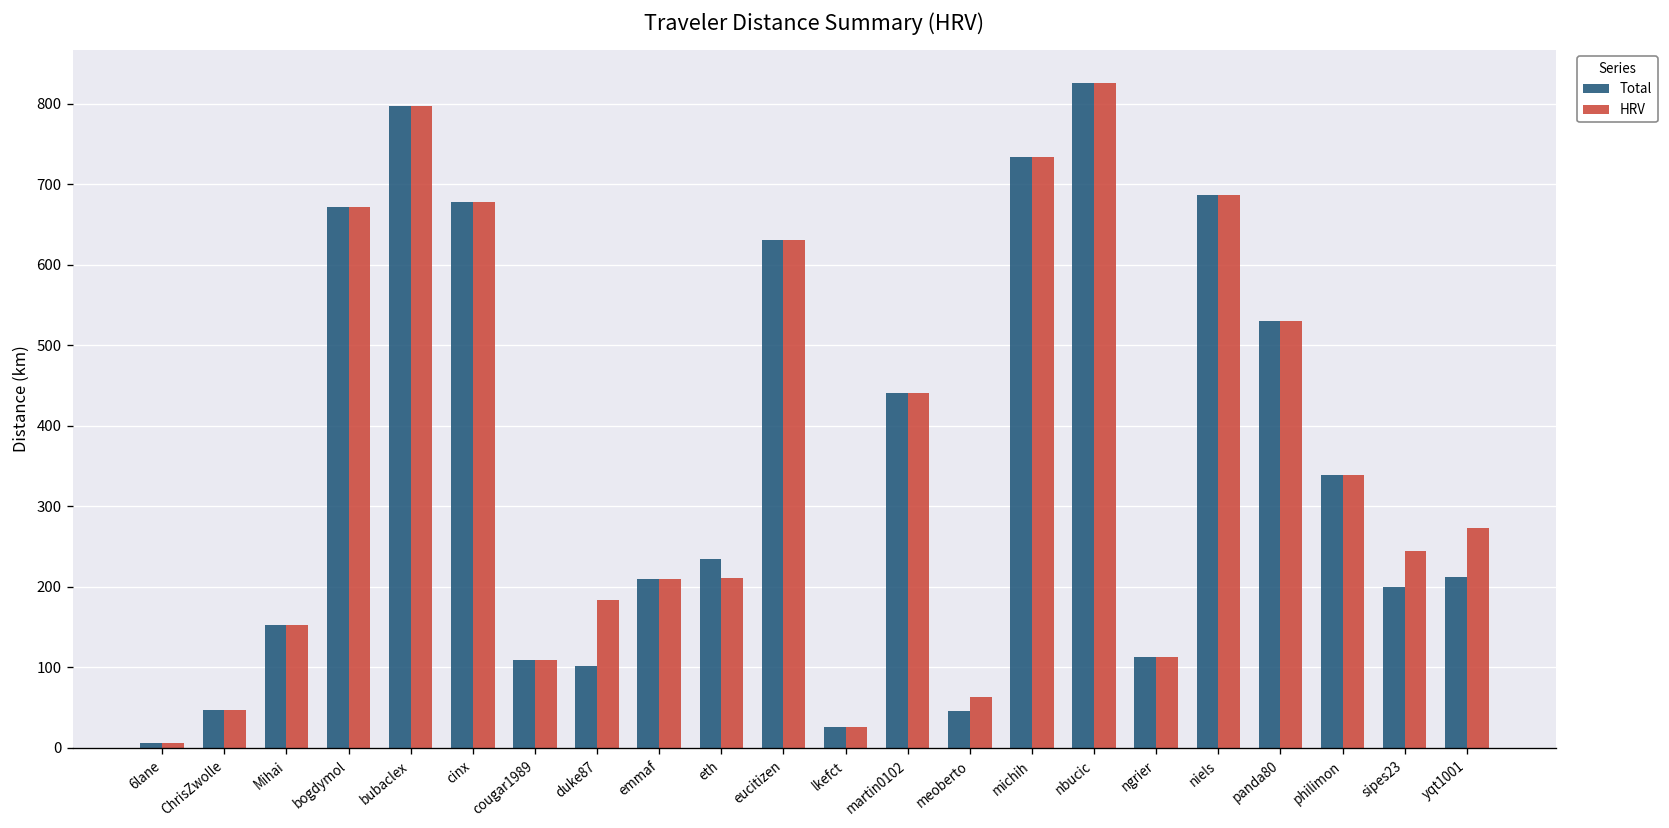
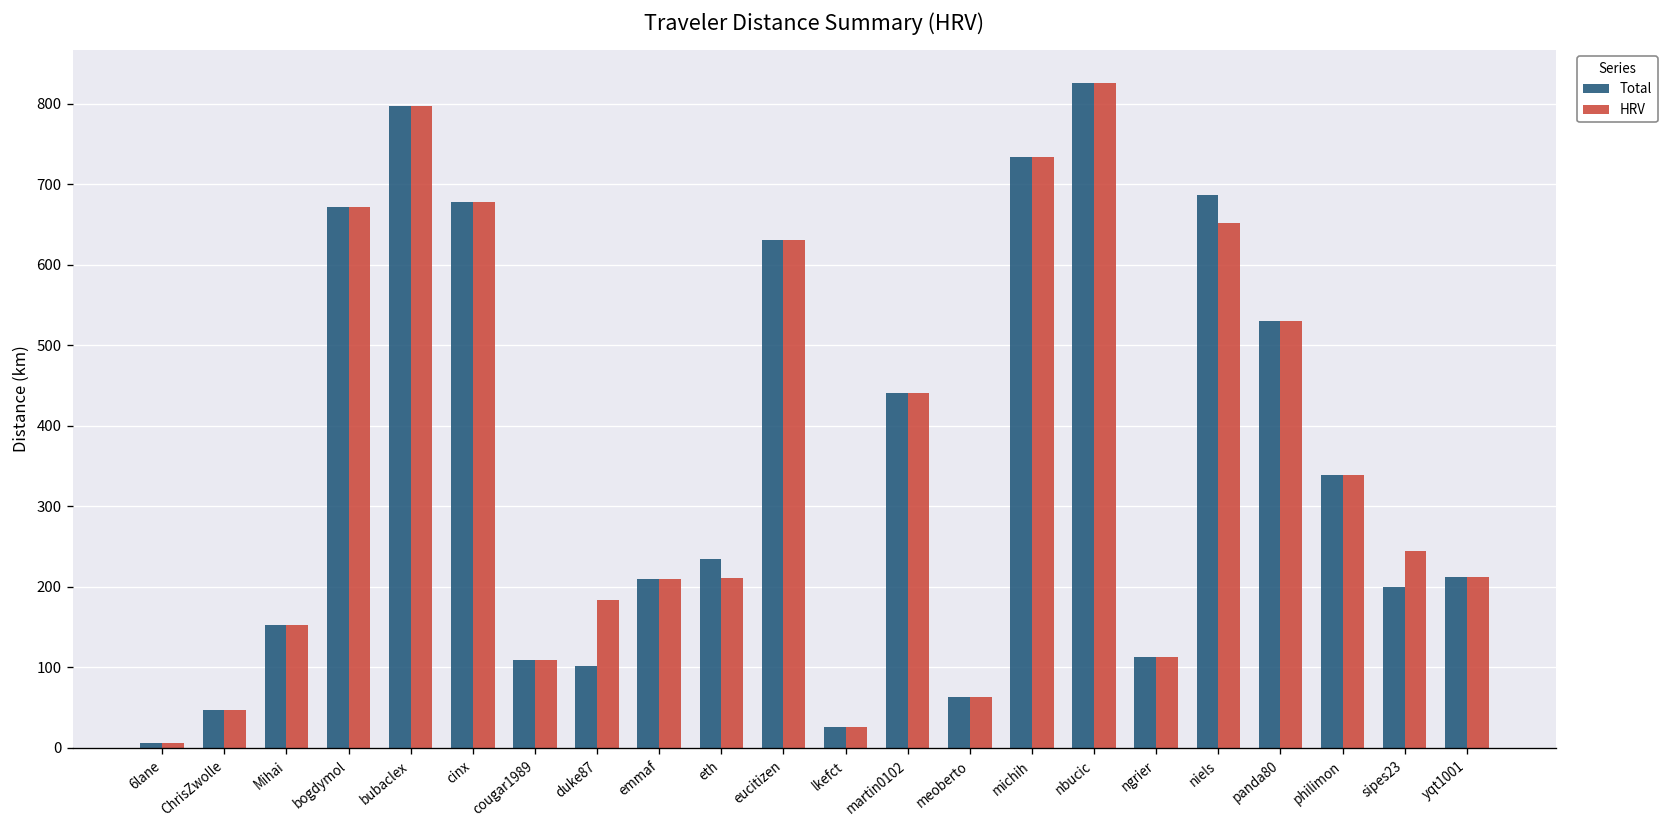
  {
    "Total": {
      "6lane": 10,
      "ChrisZwolle": 50,
      "Mihai": 150,
      "bogdymol": 670,
      "bubaclex": 800,
      "cinx": 680,
      "cougar1989": 110,
      "duke87": 100,
      "emmaf": 210,
      "eth": 230,
      "eucitizen": 630,
      "lkefct": 30,
      "martin0102": 440,
-     "meoberto": 50,
+     "meoberto": 60,
      "michih": 730,
      "nbucic": 830,
      "ngrier": 110,
      "niels": 690,
      "panda80": 530,
      "philimon": 340,
      "sipes23": 200,
      "yqt1001": 210
    },
    "HRV": {
      "6lane": 10,
      "ChrisZwolle": 50,
      "Mihai": 150,
      "bogdymol": 670,
      "bubaclex": 800,
      "cinx": 680,
      "cougar1989": 110,
      "duke87": 180,
      "emmaf": 210,
      "eth": 210,
      "eucitizen": 630,
      "lkefct": 30,
      "martin0102": 440,
      "meoberto": 60,
      "michih": 730,
      "nbucic": 830,
      "ngrier": 110,
-     "niels": 690,
+     "niels": 650,
      "panda80": 530,
      "philimon": 340,
      "sipes23": 240,
-     "yqt1001": 270
+     "yqt1001": 210
    }
  }
